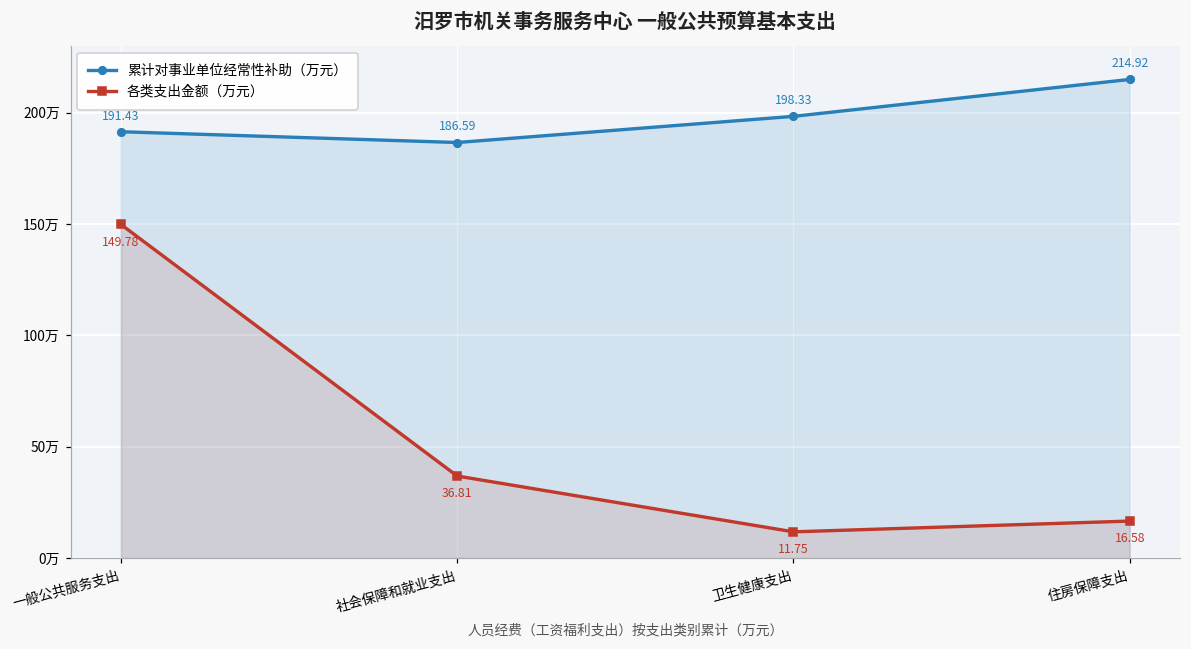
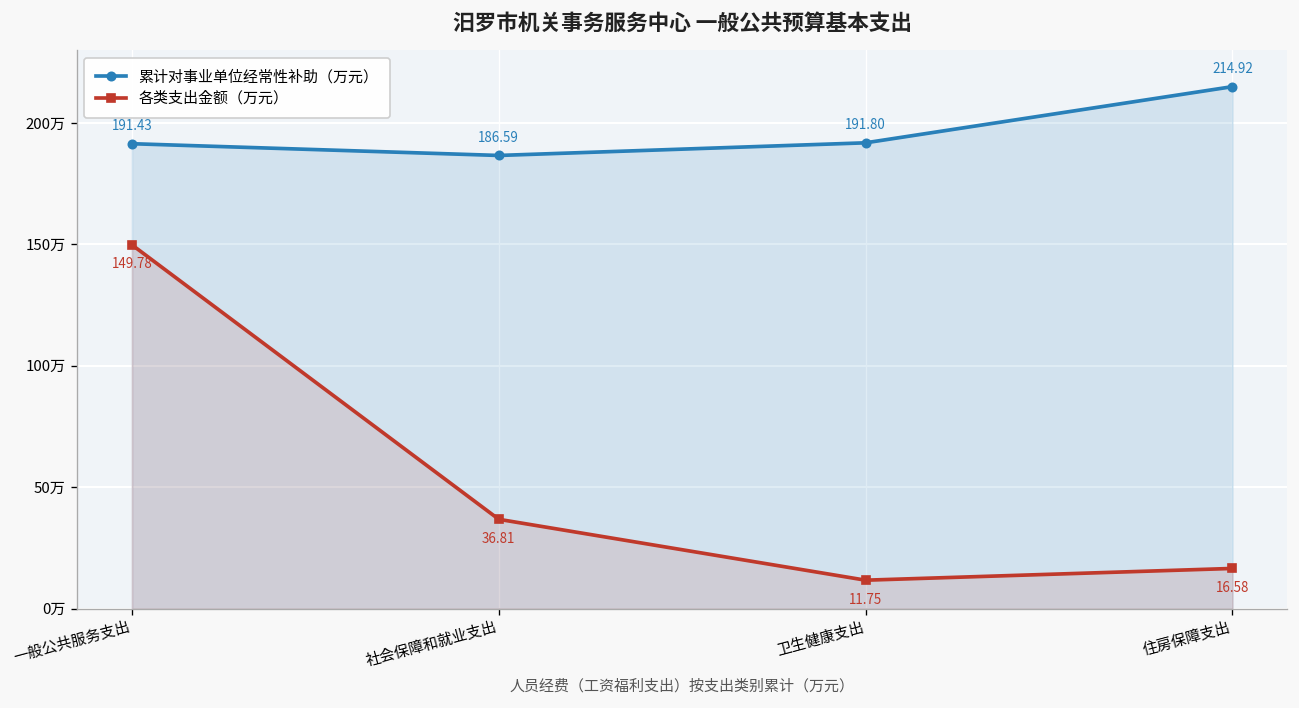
  {
    "累计对事业单位经常性补助（万元）": {
      "一般公共服务支出": 191.43,
      "社会保障和就业支出": 186.59,
-     "卫生健康支出": 198.33,
+     "卫生健康支出": 191.80,
      "住房保障支出": 214.92
    },
    "各类支出金额（万元）": {
      "一般公共服务支出": 149.78,
      "社会保障和就业支出": 36.81,
      "卫生健康支出": 11.75,
      "住房保障支出": 16.58
    }
  }
